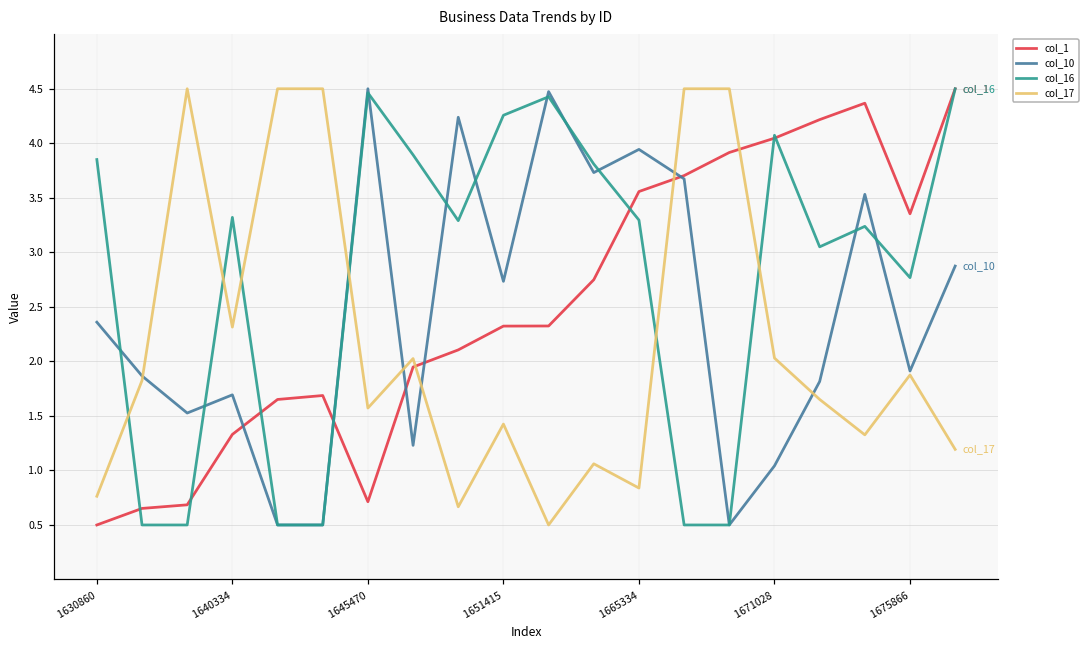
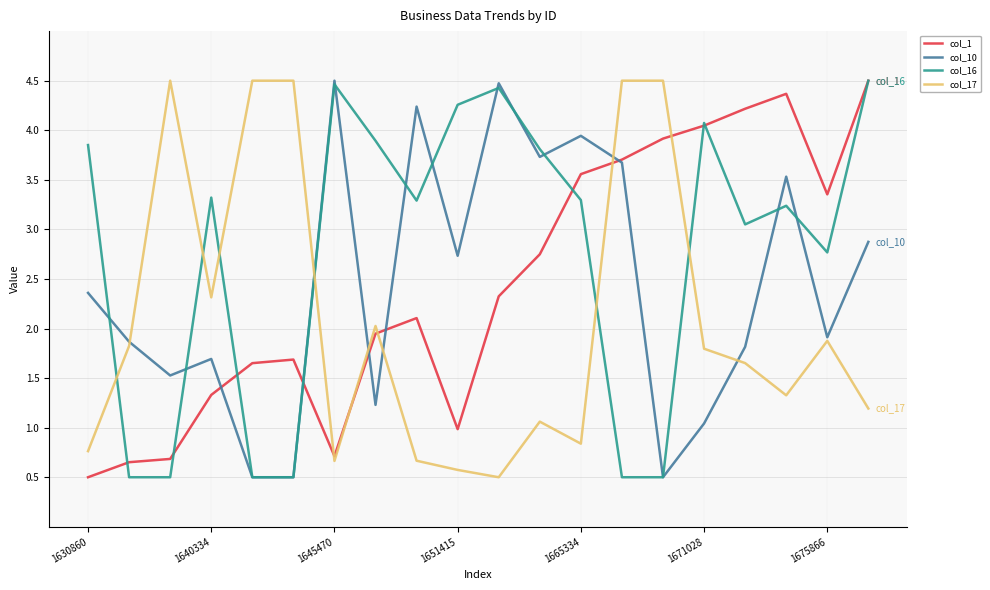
  {
    "col_1": {
      "1630860": 0.5,
      "1640334": 1.3,
      "1645470": 0.7,
-     "1651415": 2.3,
+     "1651415": 1.0,
      "1665334": 3.6,
      "1671028": 4.0,
      "1675866": 3.4
    },
    "col_17": {
      "1630860": 0.8,
      "1640334": 2.3,
-     "1645470": 1.6,
-     "1651415": 1.4,
+     "1645470": 0.7,
+     "1651415": 0.6,
      "1665334": 0.8,
-     "1671028": 2.0,
+     "1671028": 1.8,
      "1675866": 1.9
    }
  }
